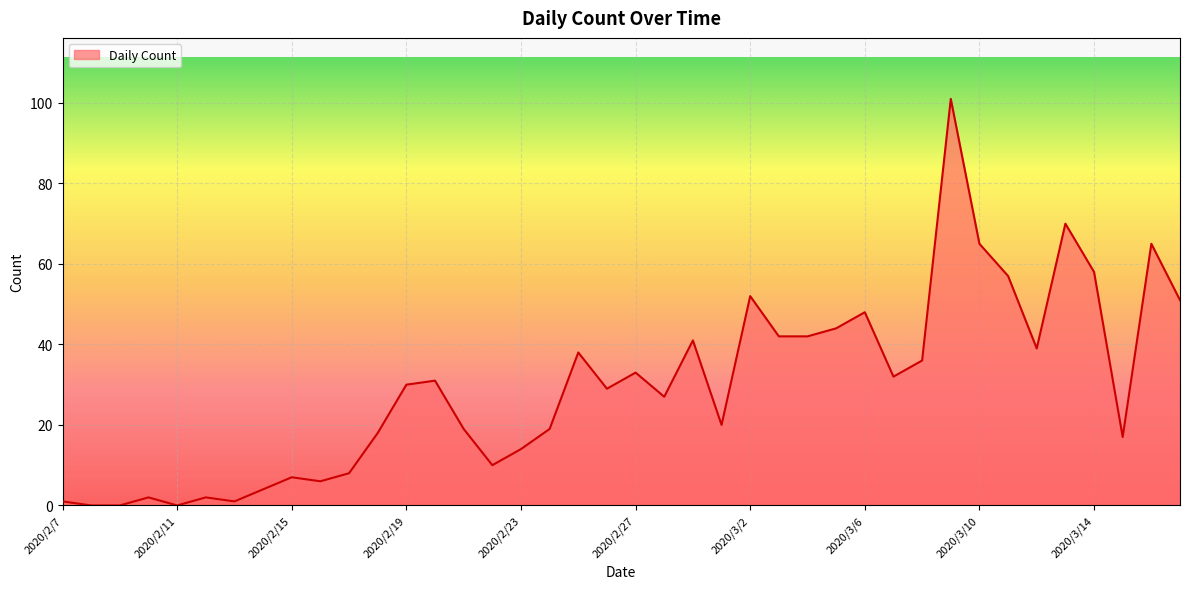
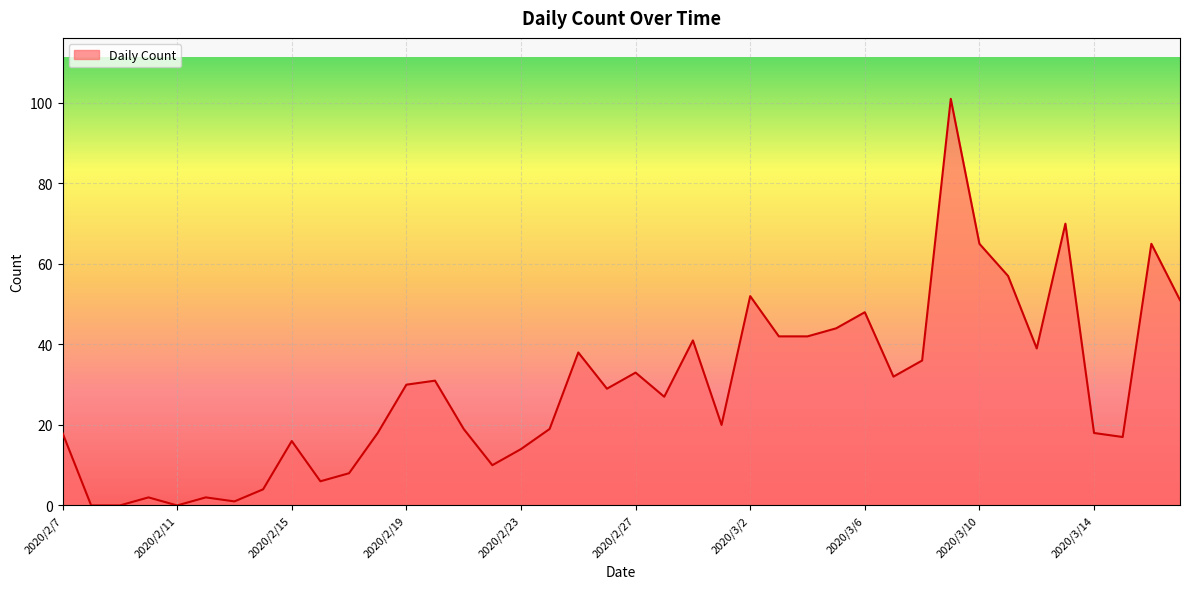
  {
-   "2020/2/7": 1,
+   "2020/2/7": 18,
    "2020/2/11": 0,
-   "2020/2/15": 7,
+   "2020/2/15": 16,
    "2020/2/19": 30,
    "2020/2/23": 14,
    "2020/2/27": 33,
    "2020/3/2": 52,
    "2020/3/6": 48,
    "2020/3/10": 65,
-   "2020/3/14": 58
+   "2020/3/14": 18
  }
